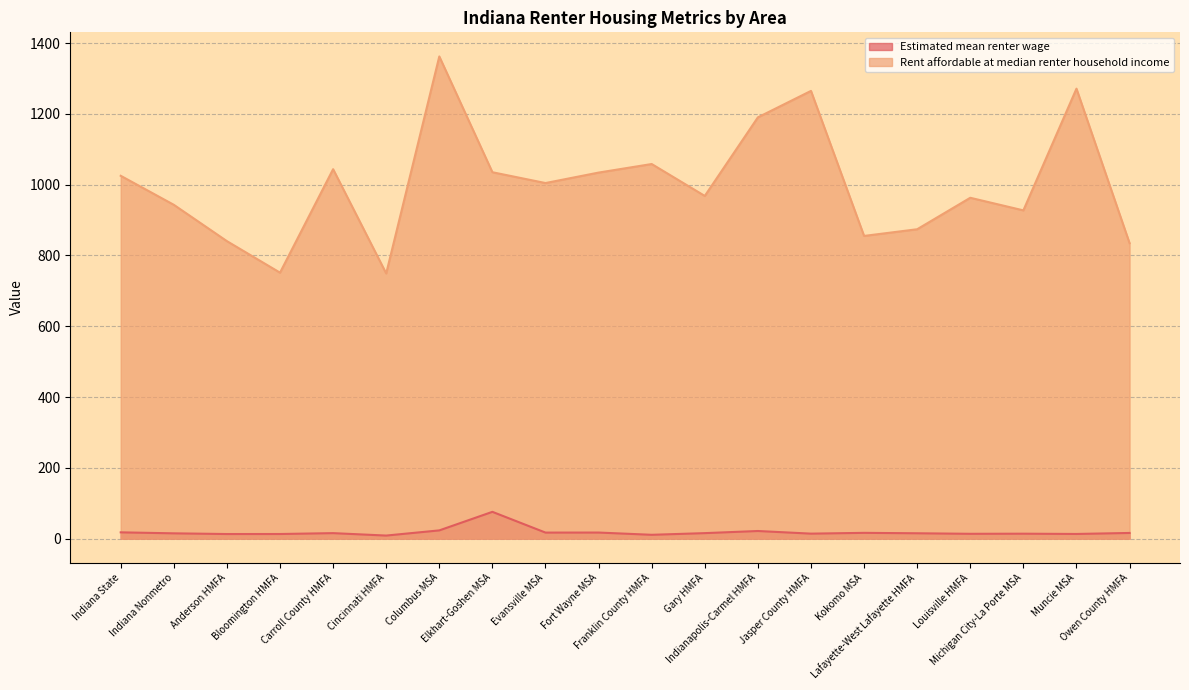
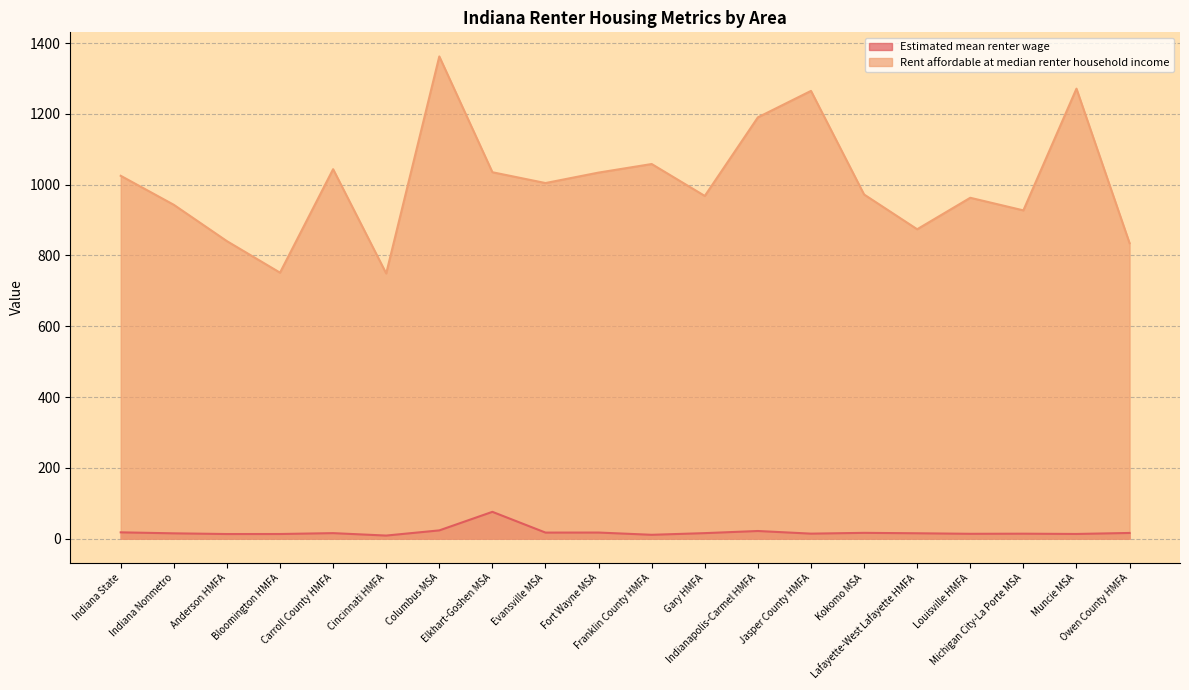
  {
    "Estimated mean renter wage": {
      "Indiana State": 20,
      "Indiana Nonmetro": 20,
      "Anderson HMFA": 10,
      "Bloomington HMFA": 10,
      "Carroll County HMFA": 20,
      "Cincinnati HMFA": 10,
      "Columbus MSA": 20,
      "Elkhart-Goshen MSA": 80,
      "Evansville MSA": 20,
      "Fort Wayne MSA": 20,
      "Franklin County HMFA": 10,
      "Gary HMFA": 20,
      "Indianapolis-Carmel HMFA": 20,
      "Jasper County HMFA": 10,
      "Kokomo MSA": 20,
      "Lafayette-West Lafayette HMFA": 20,
      "Louisville HMFA": 10,
      "Michigan City-La Porte MSA": 10,
      "Muncie MSA": 10,
      "Owen County HMFA": 20
    },
    "Rent affordable at median renter household income": {
      "Indiana State": 1030,
      "Indiana Nonmetro": 940,
      "Anderson HMFA": 840,
      "Bloomington HMFA": 750,
      "Carroll County HMFA": 1040,
      "Cincinnati HMFA": 750,
      "Columbus MSA": 1360,
      "Elkhart-Goshen MSA": 1040,
      "Evansville MSA": 1000,
      "Fort Wayne MSA": 1030,
      "Franklin County HMFA": 1060,
      "Gary HMFA": 970,
      "Indianapolis-Carmel HMFA": 1190,
      "Jasper County HMFA": 1260,
-     "Kokomo MSA": 860,
+     "Kokomo MSA": 970,
      "Lafayette-West Lafayette HMFA": 870,
      "Louisville HMFA": 960,
      "Michigan City-La Porte MSA": 930,
      "Muncie MSA": 1270,
      "Owen County HMFA": 830
    }
  }
